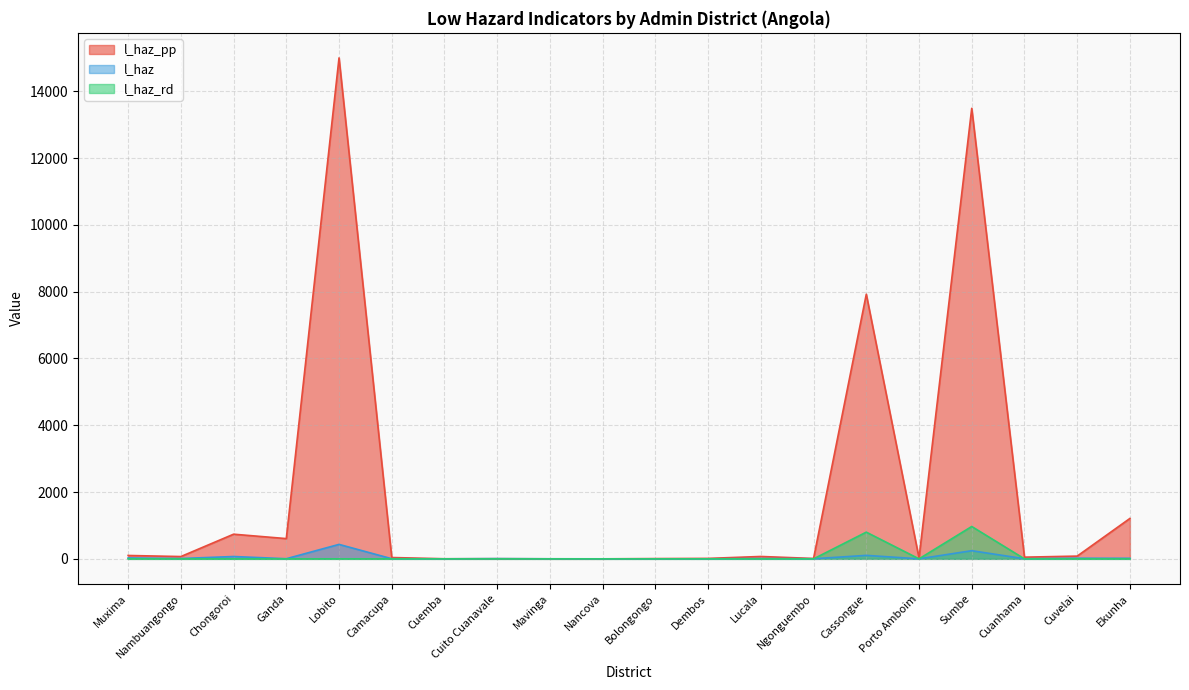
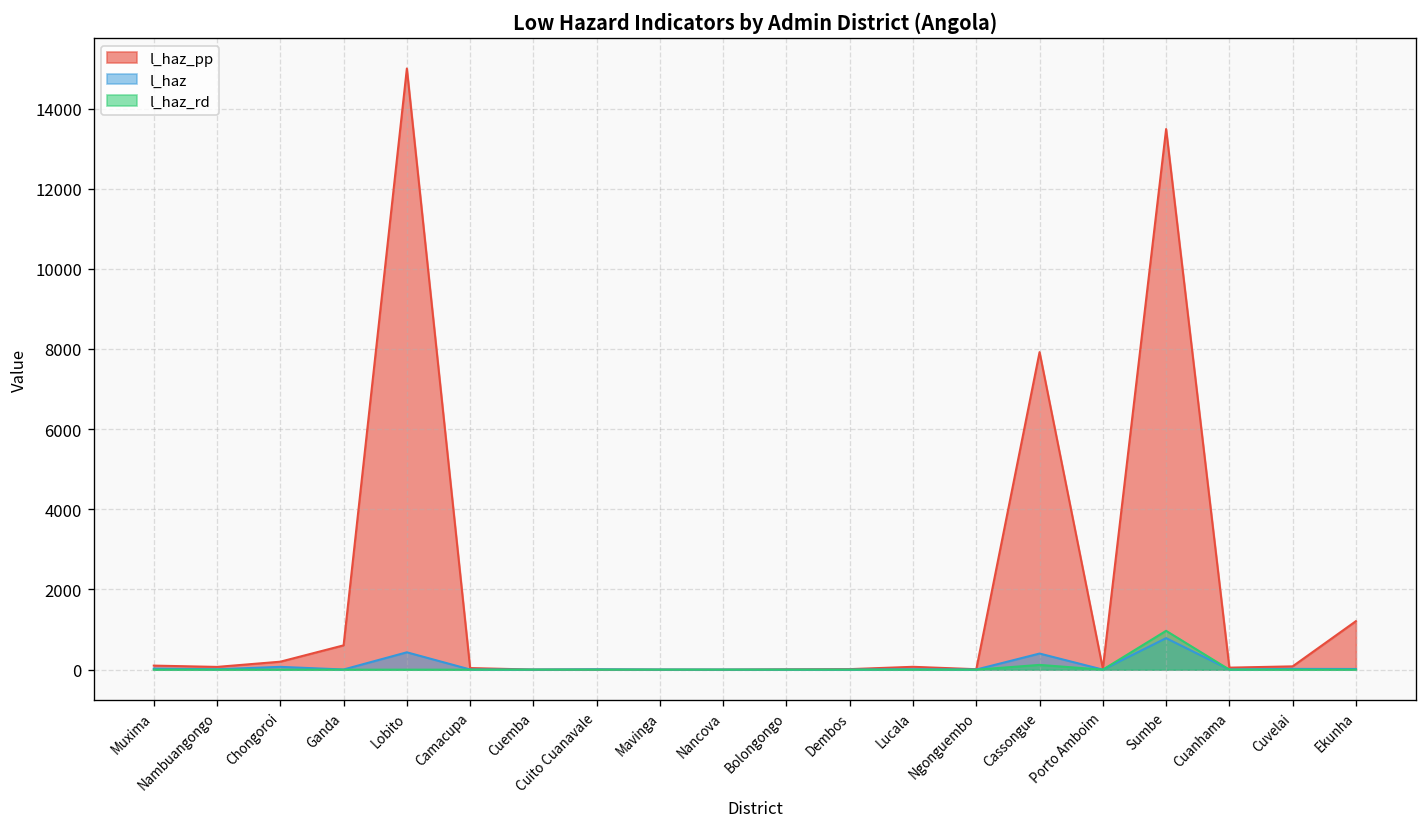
  {
    "l_haz_pp": {
-     "Chongoroi": 700,
+     "Chongoroi": 200,
      "Ganda": 600,
      "Lobito": 15000,
      "Cassongue": 7900,
      "Sumbe": 13500,
      "Ekunha": 1200
    },
    "l_haz": {
      "Lobito": 400,
-     "Cassongue": 100,
-     "Sumbe": 200
+     "Cassongue": 400,
+     "Sumbe": 800
    },
    "l_haz_rd": {
      "Lobito": 0,
-     "Cassongue": 800,
+     "Cassongue": 100,
      "Sumbe": 1000
    }
  }
